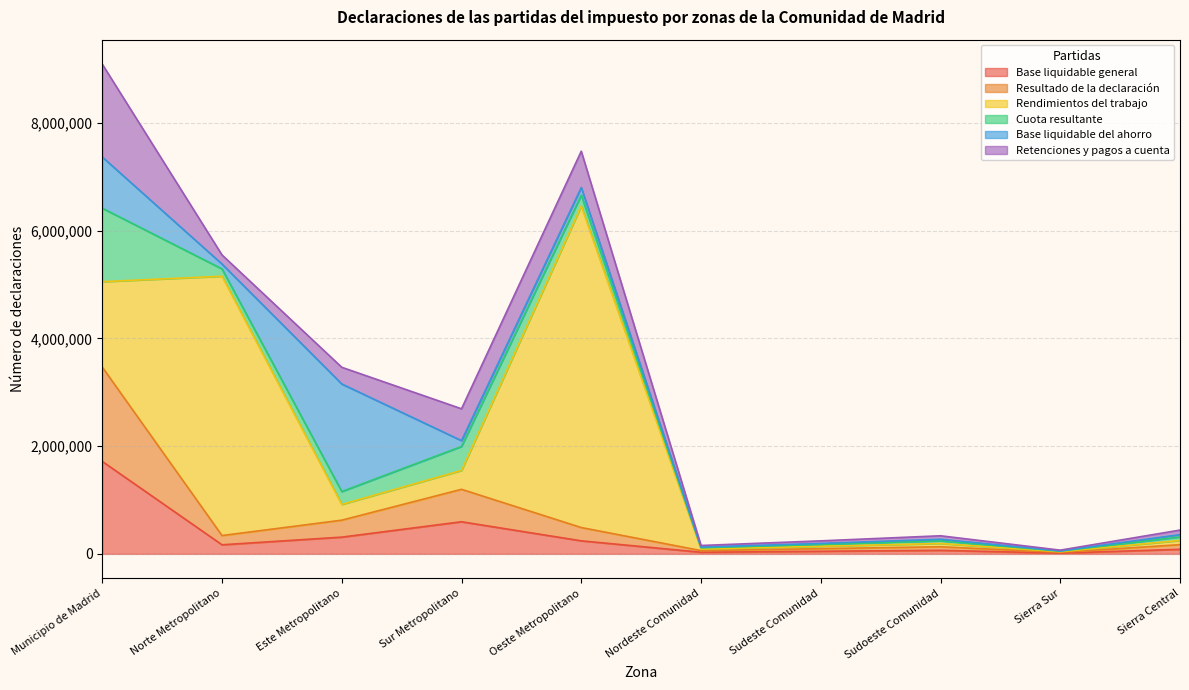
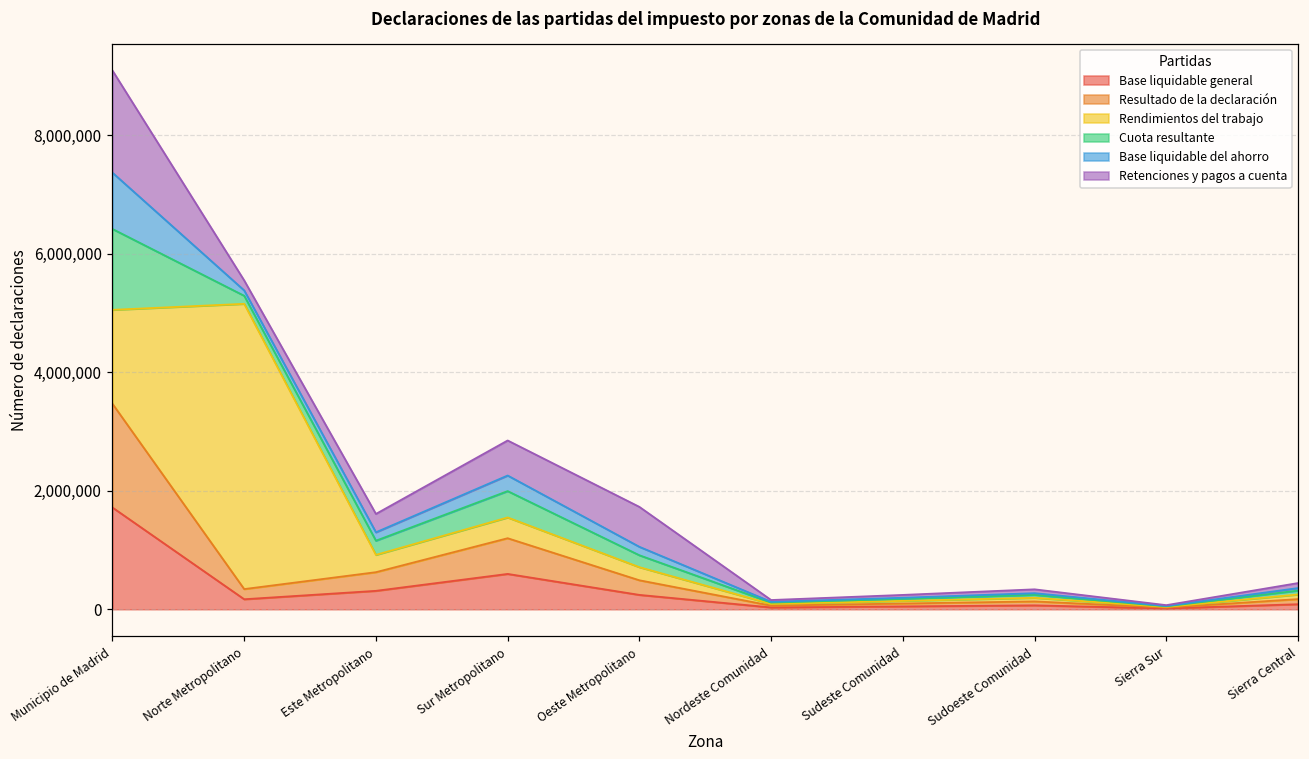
  {
    "Rendimientos del trabajo": {
      "Municipio de Madrid": "1,600,000",
      "Norte Metropolitano": "4,800,000",
      "Este Metropolitano": "300,000",
      "Sur Metropolitano": "400,000",
-     "Oeste Metropolitano": "6,000,000",
+     "Oeste Metropolitano": "200,000",
      "Sudoeste Comunidad": "100,000",
      "Sierra Central": "100,000"
    },
    "Cuota resultante": {
      "Municipio de Madrid": "1,400,000",
      "Norte Metropolitano": "100,000",
      "Este Metropolitano": "200,000",
      "Sur Metropolitano": "400,000",
      "Oeste Metropolitano": "200,000"
    },
    "Base liquidable del ahorro": {
      "Municipio de Madrid": "1,000,000",
      "Norte Metropolitano": "100,000",
-     "Este Metropolitano": "2,000,000",
-     "Sur Metropolitano": "100,000",
+     "Este Metropolitano": "100,000",
+     "Sur Metropolitano": "300,000",
      "Oeste Metropolitano": "100,000"
    },
    "Retenciones y pagos a cuenta": {
      "Municipio de Madrid": "1,700,000",
      "Norte Metropolitano": "200,000",
      "Este Metropolitano": "300,000",
      "Sur Metropolitano": "600,000",
      "Oeste Metropolitano": "700,000",
      "Sudoeste Comunidad": "100,000",
      "Sierra Central": "100,000"
    }
  }
